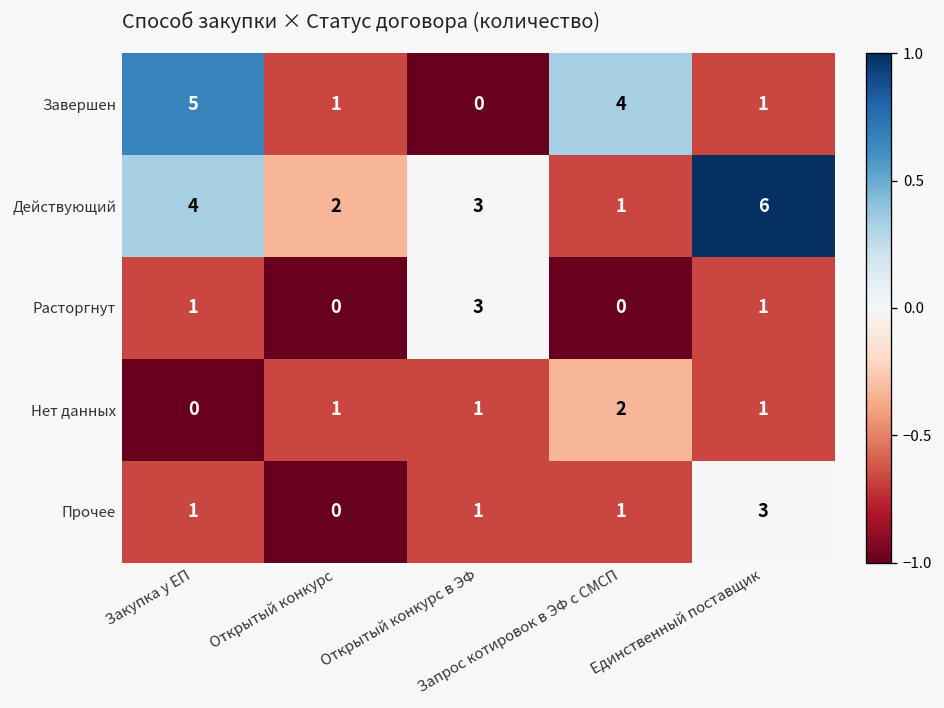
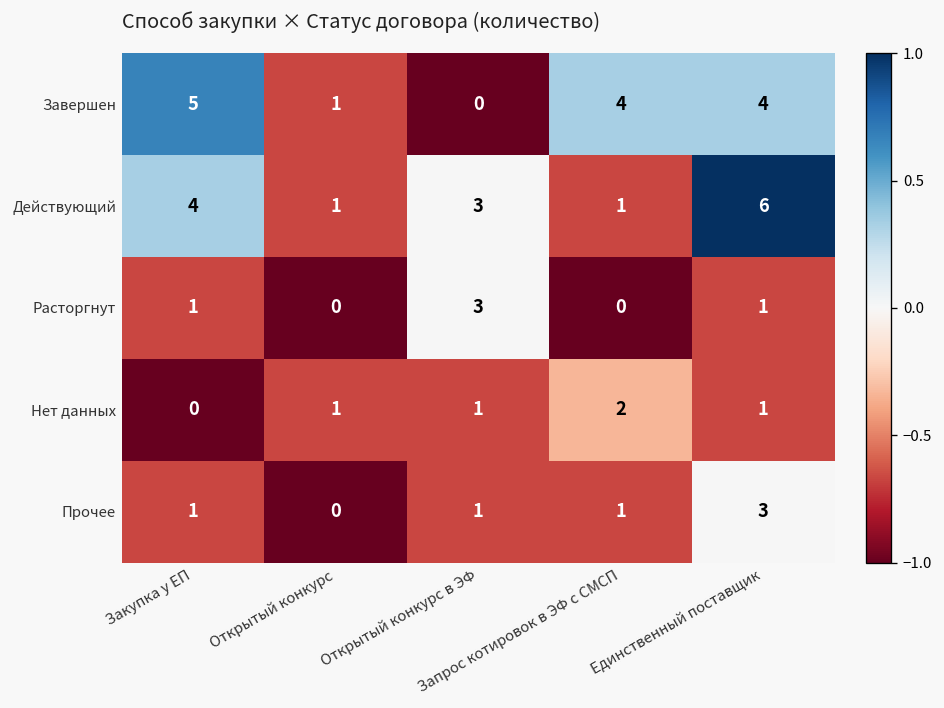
  {
    "Завершен": {
      "Закупка у ЕП": 5,
      "Открытый конкурс": 1,
      "Открытый конкурс в ЭФ": 0,
      "Запрос котировок в ЭФ с СМСП": 4,
-     "Единственный поставщик": 1
+     "Единственный поставщик": 4
    },
    "Действующий": {
      "Закупка у ЕП": 4,
-     "Открытый конкурс": 2,
+     "Открытый конкурс": 1,
      "Открытый конкурс в ЭФ": 3,
      "Запрос котировок в ЭФ с СМСП": 1,
      "Единственный поставщик": 6
    },
    "Расторгнут": {
      "Закупка у ЕП": 1,
      "Открытый конкурс": 0,
      "Открытый конкурс в ЭФ": 3,
      "Запрос котировок в ЭФ с СМСП": 0,
      "Единственный поставщик": 1
    },
    "Нет данных": {
      "Закупка у ЕП": 0,
      "Открытый конкурс": 1,
      "Открытый конкурс в ЭФ": 1,
      "Запрос котировок в ЭФ с СМСП": 2,
      "Единственный поставщик": 1
    },
    "Прочее": {
      "Закупка у ЕП": 1,
      "Открытый конкурс": 0,
      "Открытый конкурс в ЭФ": 1,
      "Запрос котировок в ЭФ с СМСП": 1,
      "Единственный поставщик": 3
    }
  }
